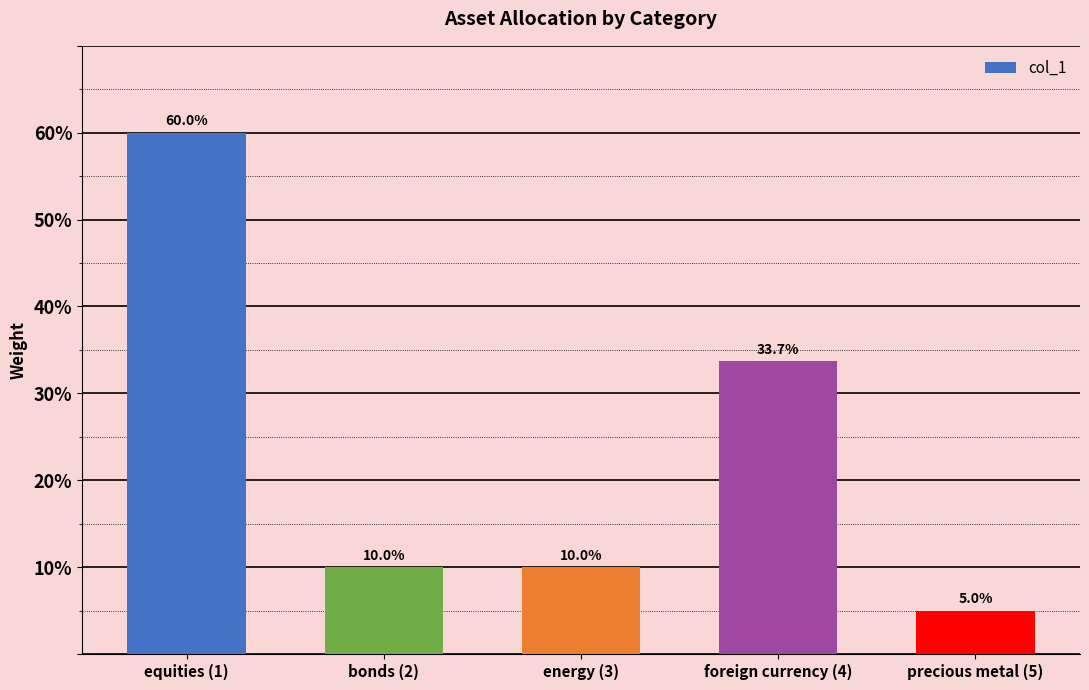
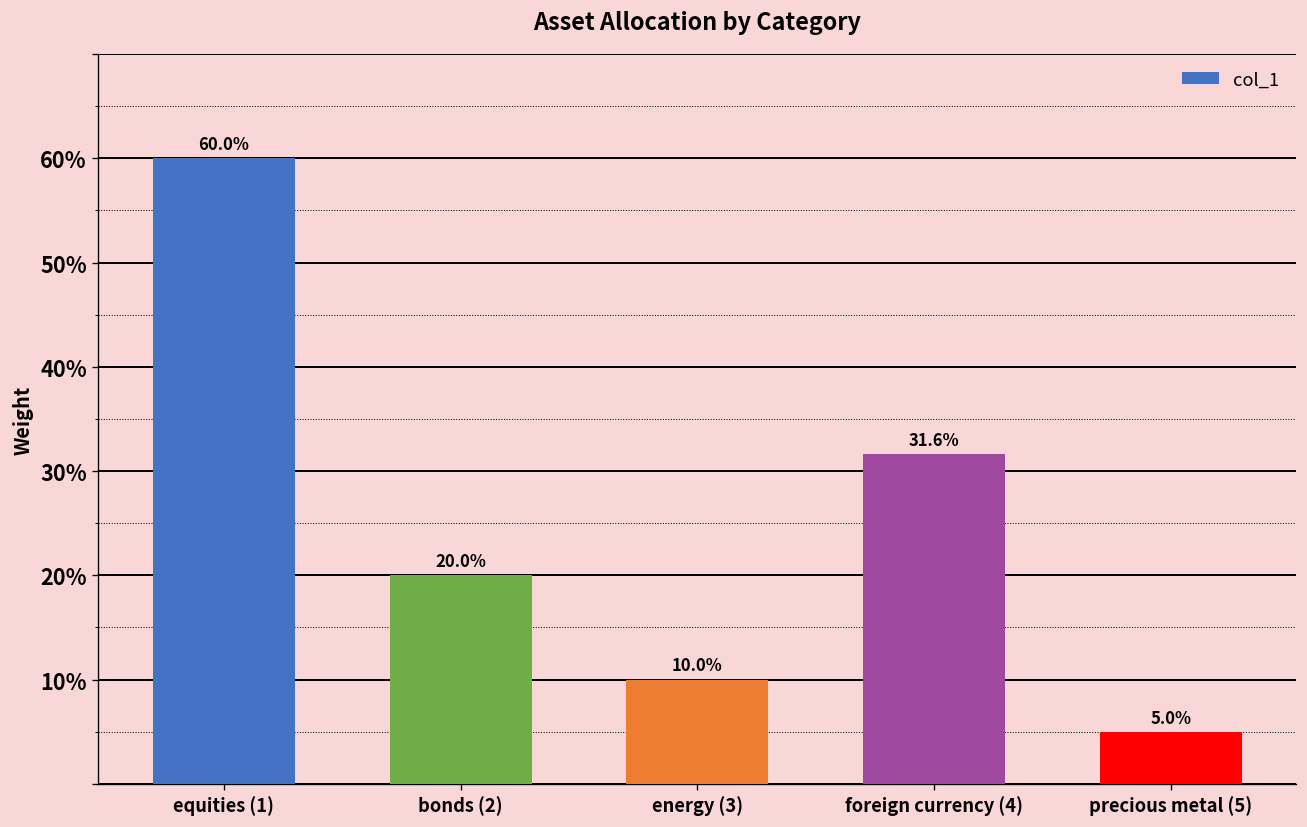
  {
    "equities (1)": "60.0%",
-   "bonds (2)": "10.0%",
+   "bonds (2)": "20.0%",
    "energy (3)": "10.0%",
-   "foreign currency (4)": "33.7%",
+   "foreign currency (4)": "31.6%",
    "precious metal (5)": "5.0%"
  }
